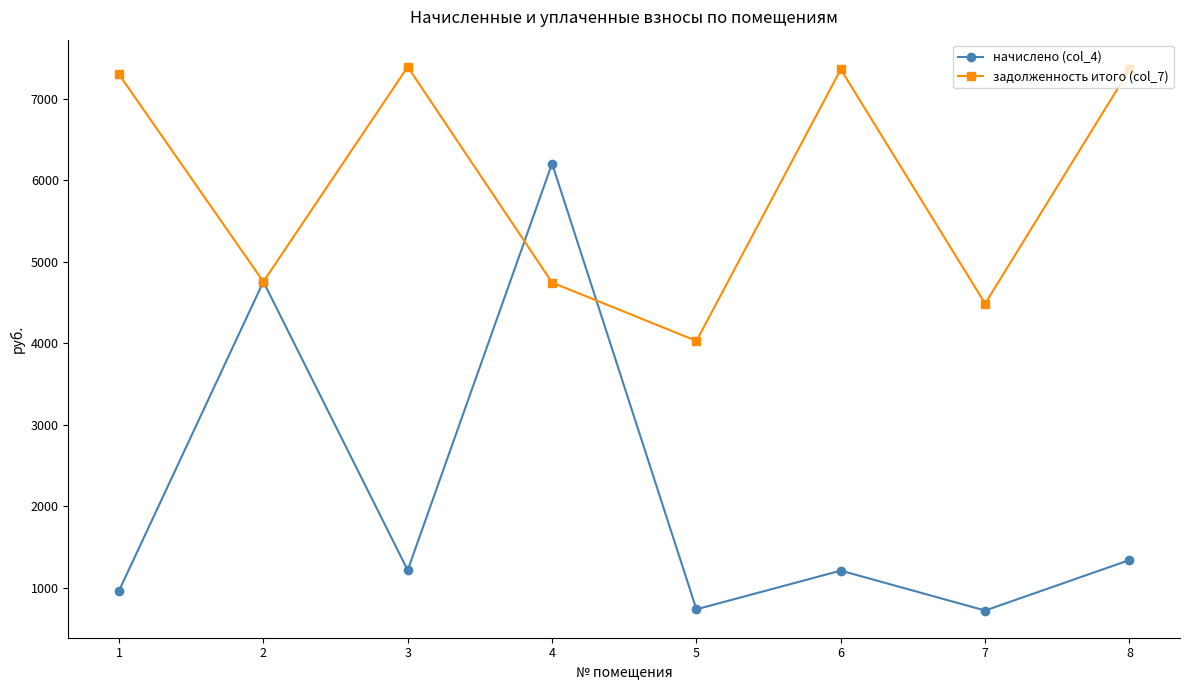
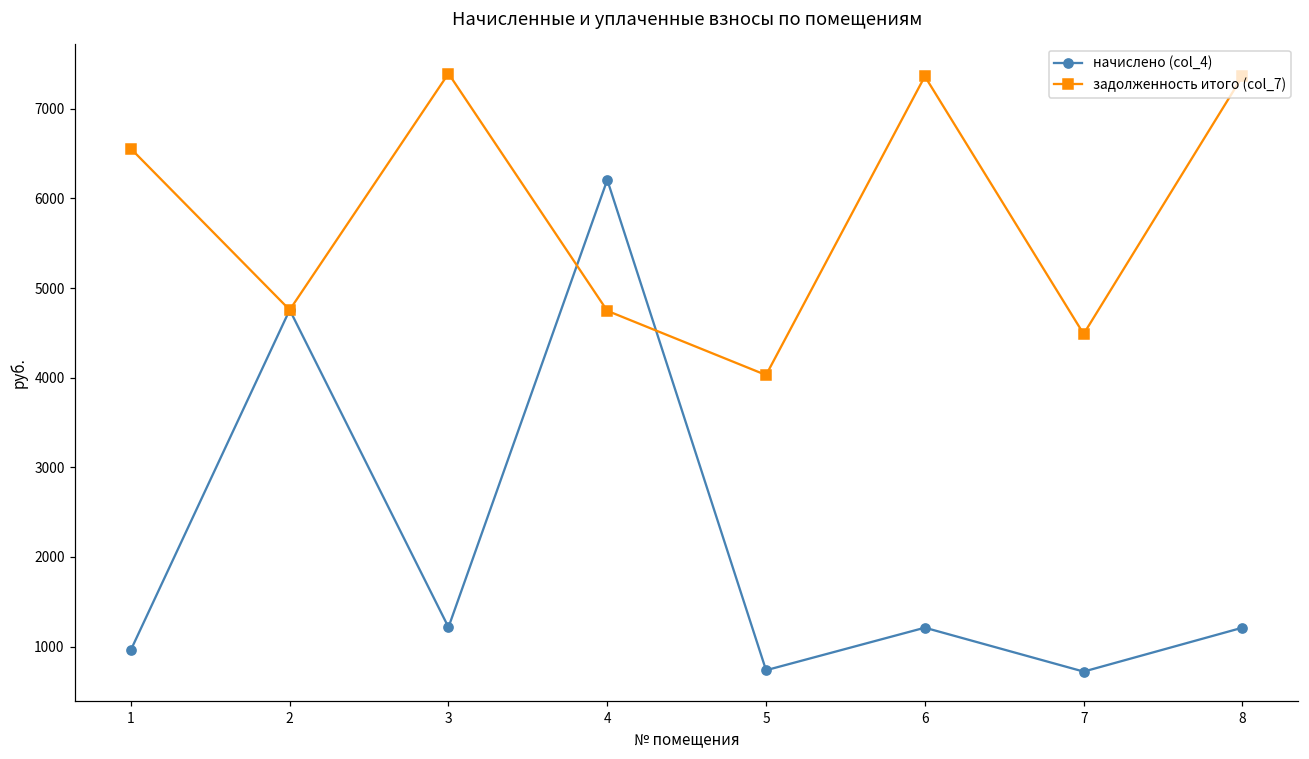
  {
    "начислено (col_4)": {
      "1": 1000,
      "3": 1200,
      "4": 6200,
      "5": 700,
      "6": 1200,
      "7": 700,
-     "8": 1300
+     "8": 1200
    },
    "задолженность итого (col_7)": {
-     "1": 7300,
+     "1": 6600,
      "3": 7400,
      "4": 4700,
      "5": 4000,
      "6": 7400,
      "7": 4500
    }
  }
